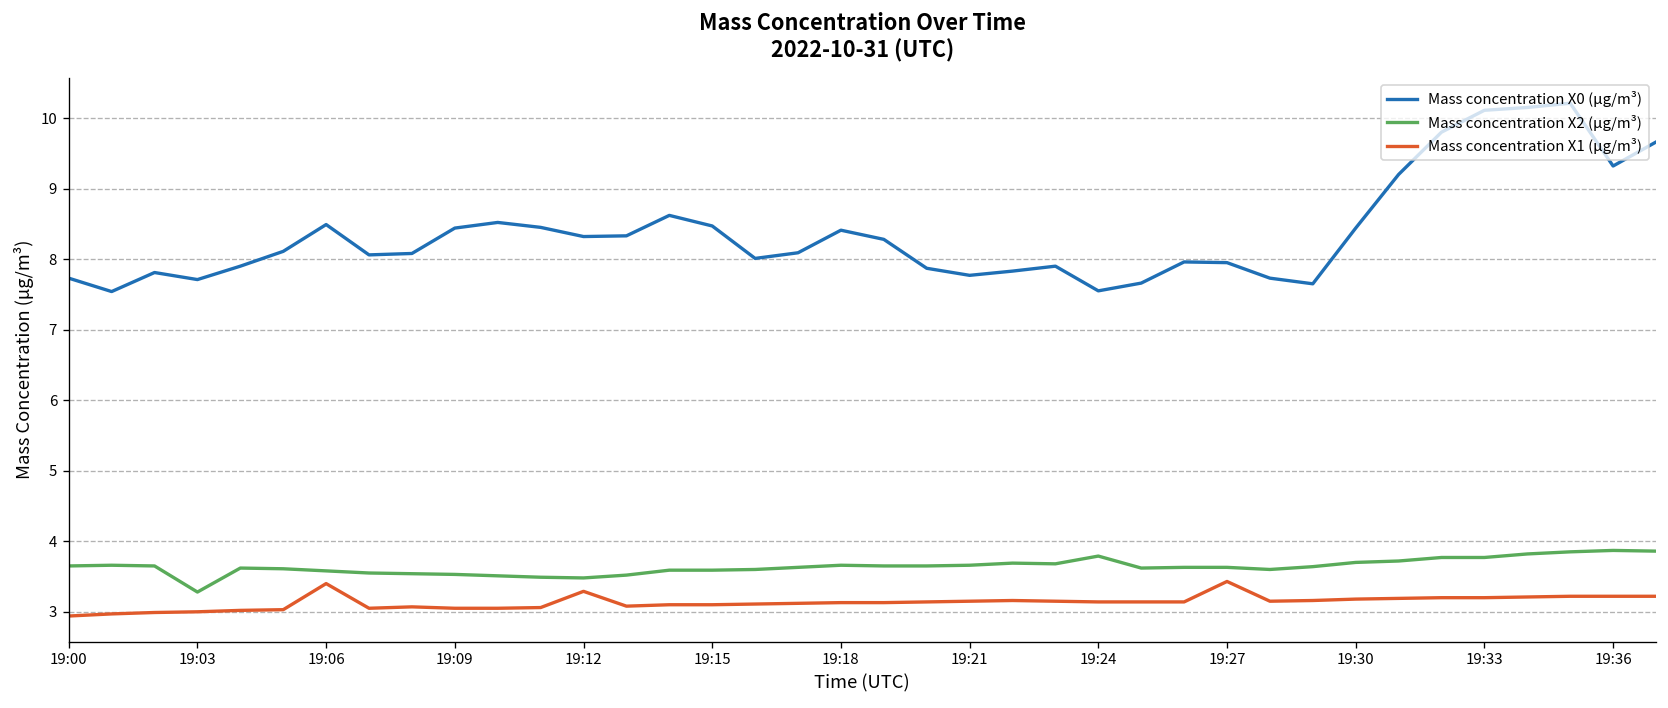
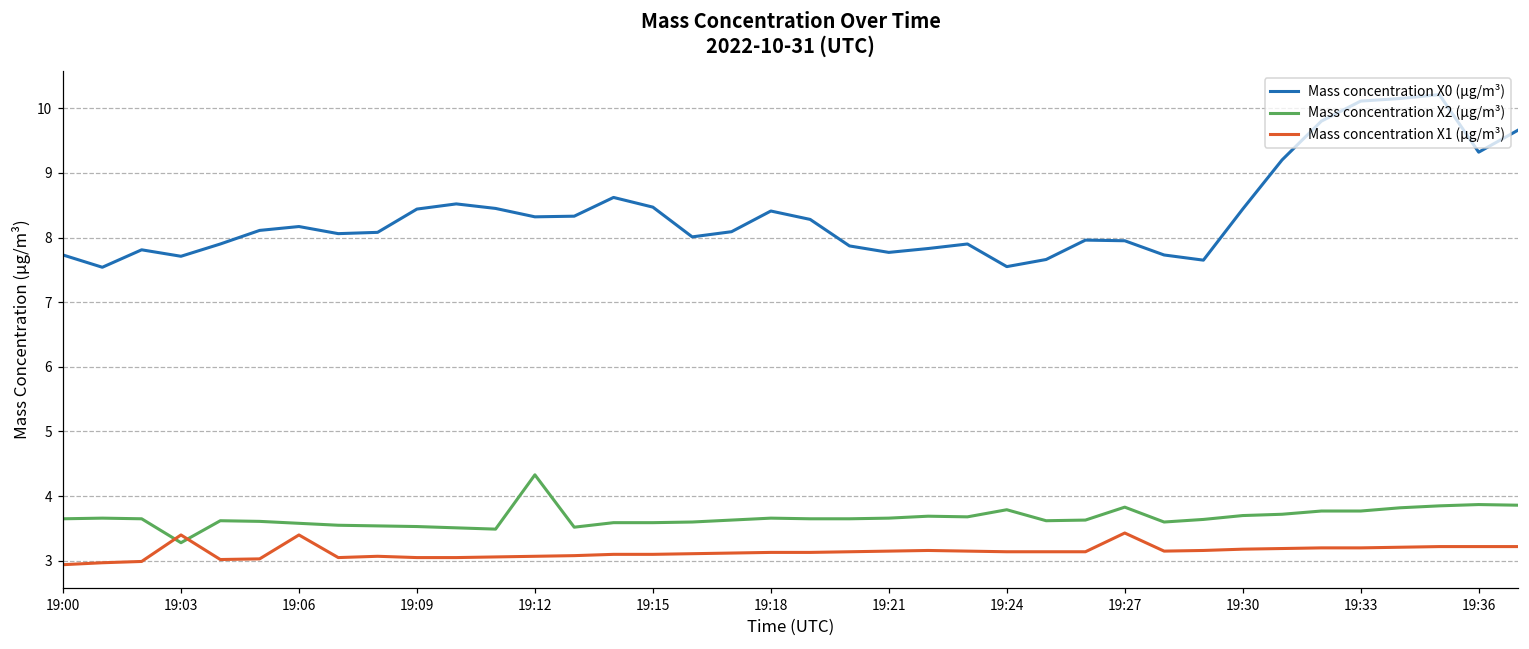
  {
    "Mass concentration X0 (μg/m³)": {
      "19:00": 7.7,
      "19:03": 7.7,
-     "19:06": 8.5,
+     "19:06": 8.2,
      "19:09": 8.4,
      "19:12": 8.3,
      "19:15": 8.5,
      "19:18": 8.4,
      "19:21": 7.8,
      "19:24": 7.6,
      "19:27": 8.0,
      "19:30": 8.4,
      "19:36": 9.3
    },
    "Mass concentration X2 (μg/m³)": {
      "19:00": 3.7,
      "19:03": 3.3,
      "19:06": 3.6,
      "19:09": 3.5,
-     "19:12": 3.5,
+     "19:12": 4.3,
      "19:15": 3.6,
      "19:18": 3.7,
      "19:21": 3.7,
      "19:24": 3.8,
-     "19:27": 3.6,
+     "19:27": 3.8,
      "19:30": 3.7,
      "19:33": 3.8,
      "19:36": 3.9
    },
    "Mass concentration X1 (μg/m³)": {
      "19:00": 2.9,
-     "19:03": 3.0,
+     "19:03": 3.4,
      "19:06": 3.4,
      "19:09": 3.1,
-     "19:12": 3.3,
+     "19:12": 3.1,
      "19:15": 3.1,
      "19:18": 3.1,
      "19:21": 3.2,
      "19:24": 3.1,
      "19:27": 3.4,
      "19:30": 3.2,
      "19:33": 3.2,
      "19:36": 3.2
    }
  }
